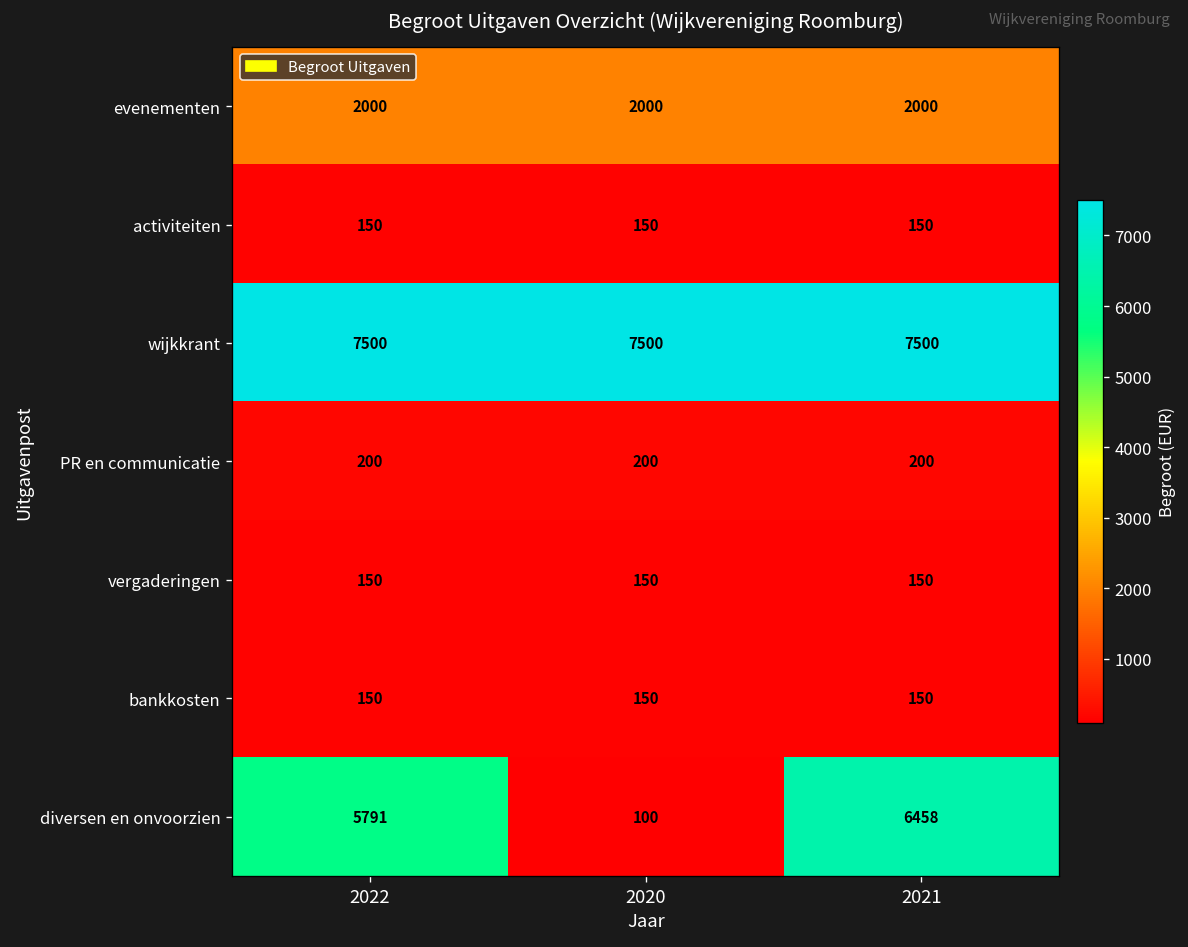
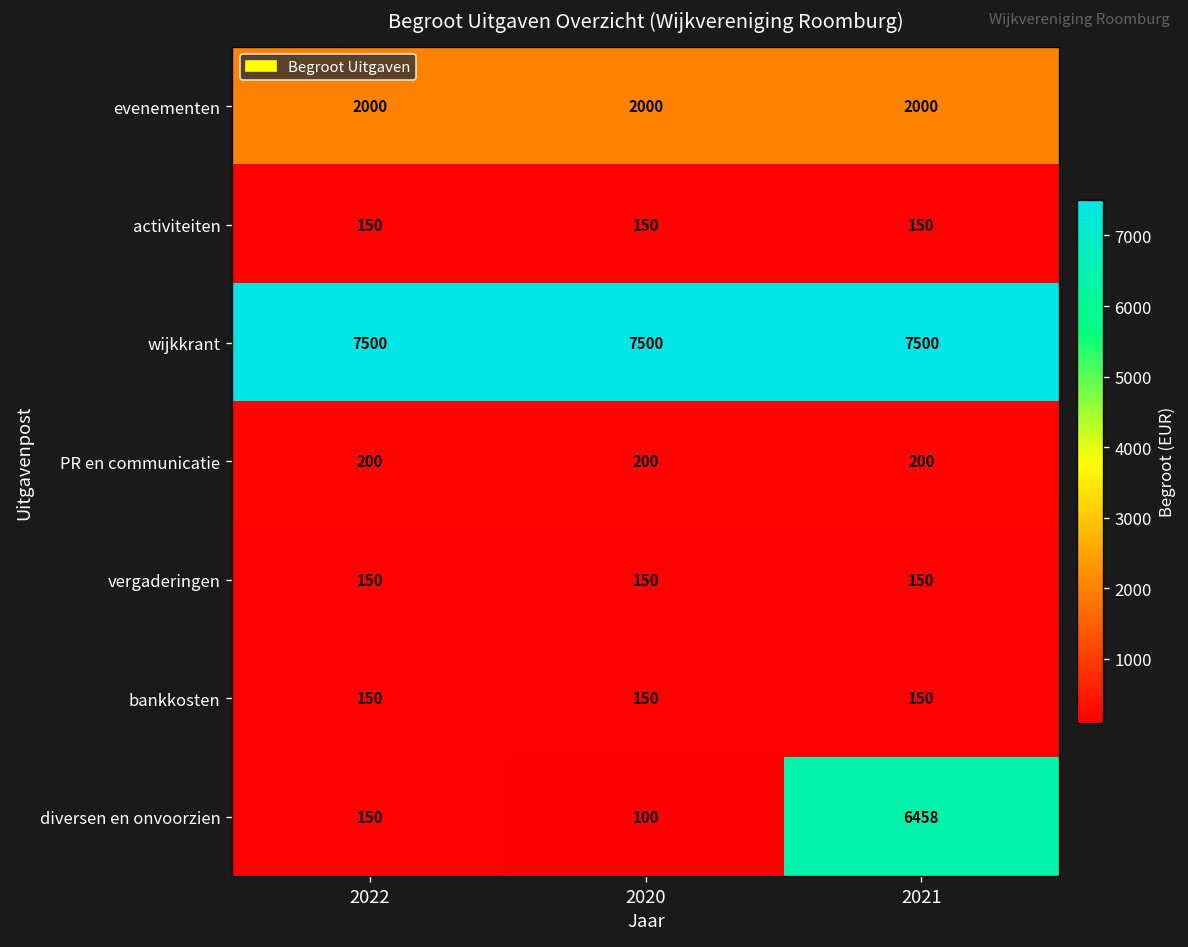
  {
    "evenementen": {
      "2022": 2000,
      "2020": 2000,
      "2021": 2000
    },
    "activiteiten": {
      "2022": 150,
      "2020": 150,
      "2021": 150
    },
    "wijkkrant": {
      "2022": 7500,
      "2020": 7500,
      "2021": 7500
    },
    "PR en communicatie": {
      "2022": 200,
      "2020": 200,
      "2021": 200
    },
    "vergaderingen": {
      "2022": 150,
      "2020": 150,
      "2021": 150
    },
    "bankkosten": {
      "2022": 150,
      "2020": 150,
      "2021": 150
    },
    "diversen en onvoorzien": {
-     "2022": 5791,
+     "2022": 150,
      "2020": 100,
      "2021": 6458
    }
  }
